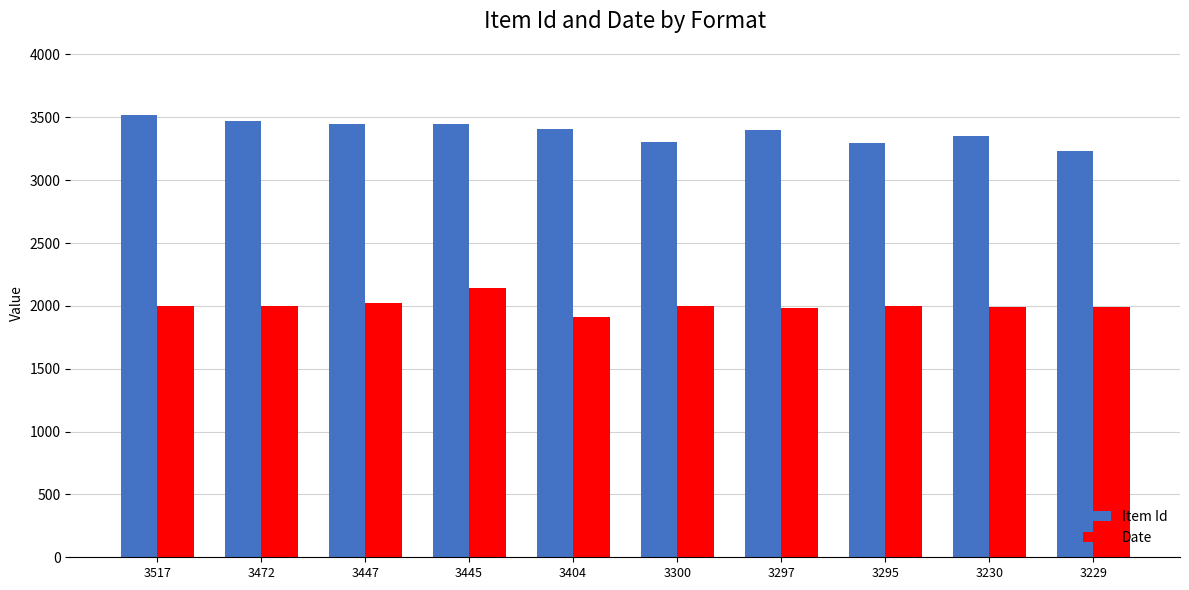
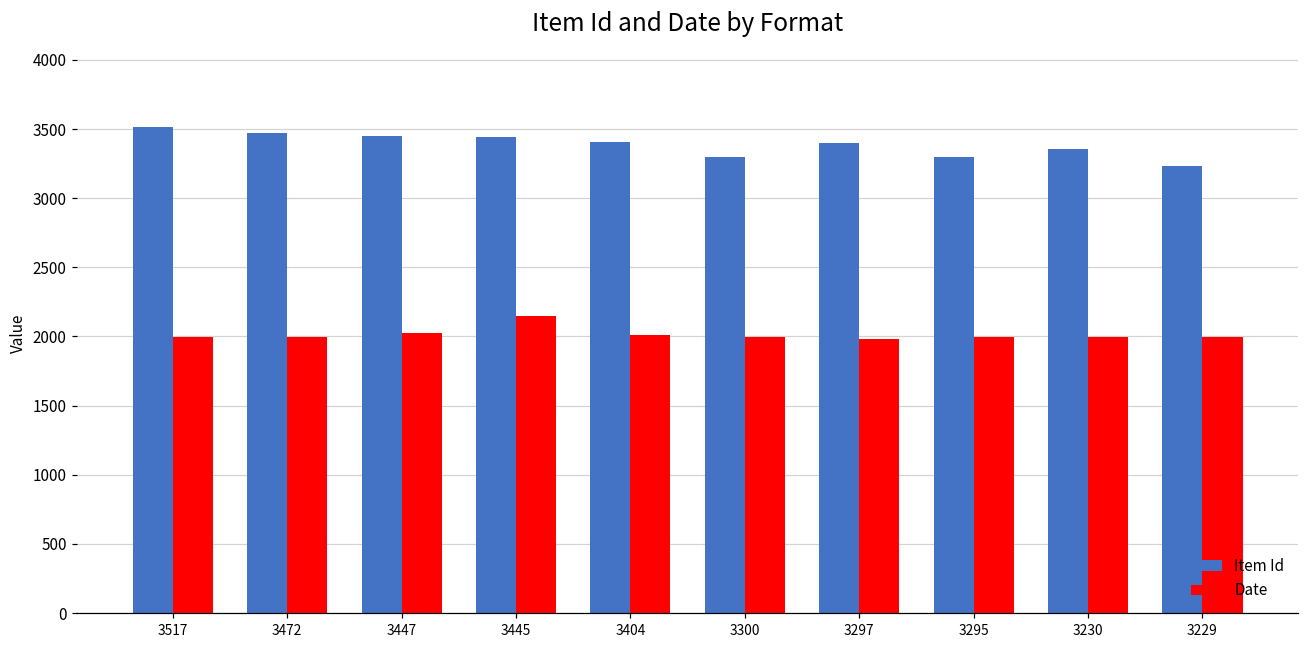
  {
    "Item Id": {
      "3517": 3520,
      "3472": 3470,
      "3447": 3450,
      "3445": 3450,
      "3404": 3400,
      "3300": 3300,
      "3297": 3400,
      "3295": 3300,
      "3230": 3350,
      "3229": 3230
    },
    "Date": {
      "3517": 2000,
      "3472": 2000,
      "3447": 2020,
      "3445": 2150,
-     "3404": 1910,
+     "3404": 2010,
      "3300": 2000,
      "3297": 1990,
      "3295": 2000,
      "3230": 1990,
      "3229": 1990
    }
  }
